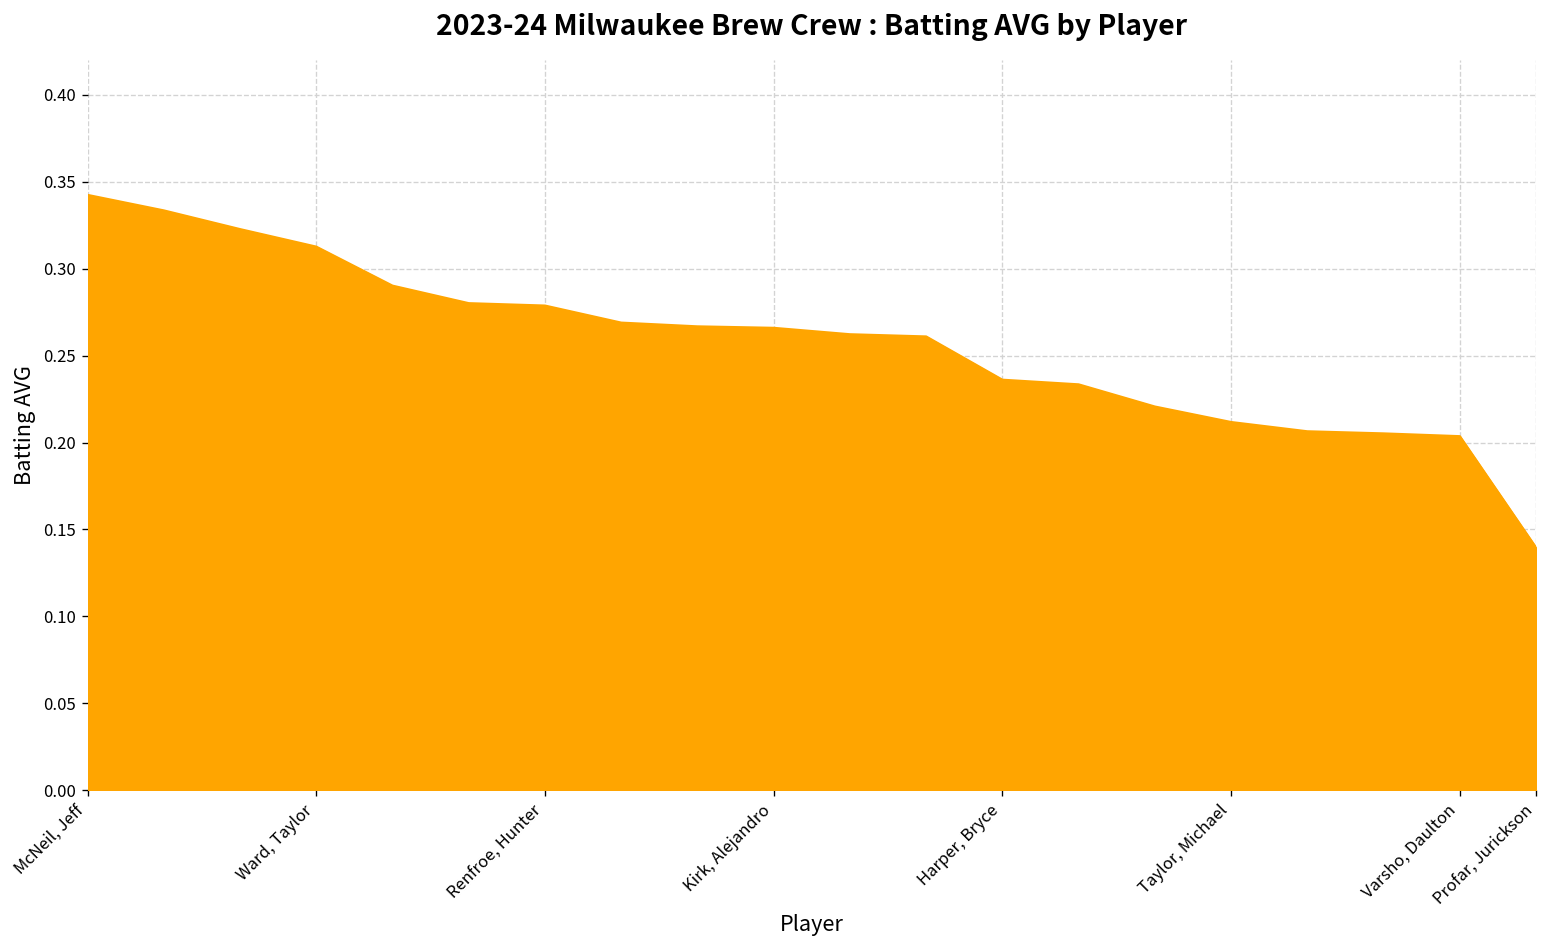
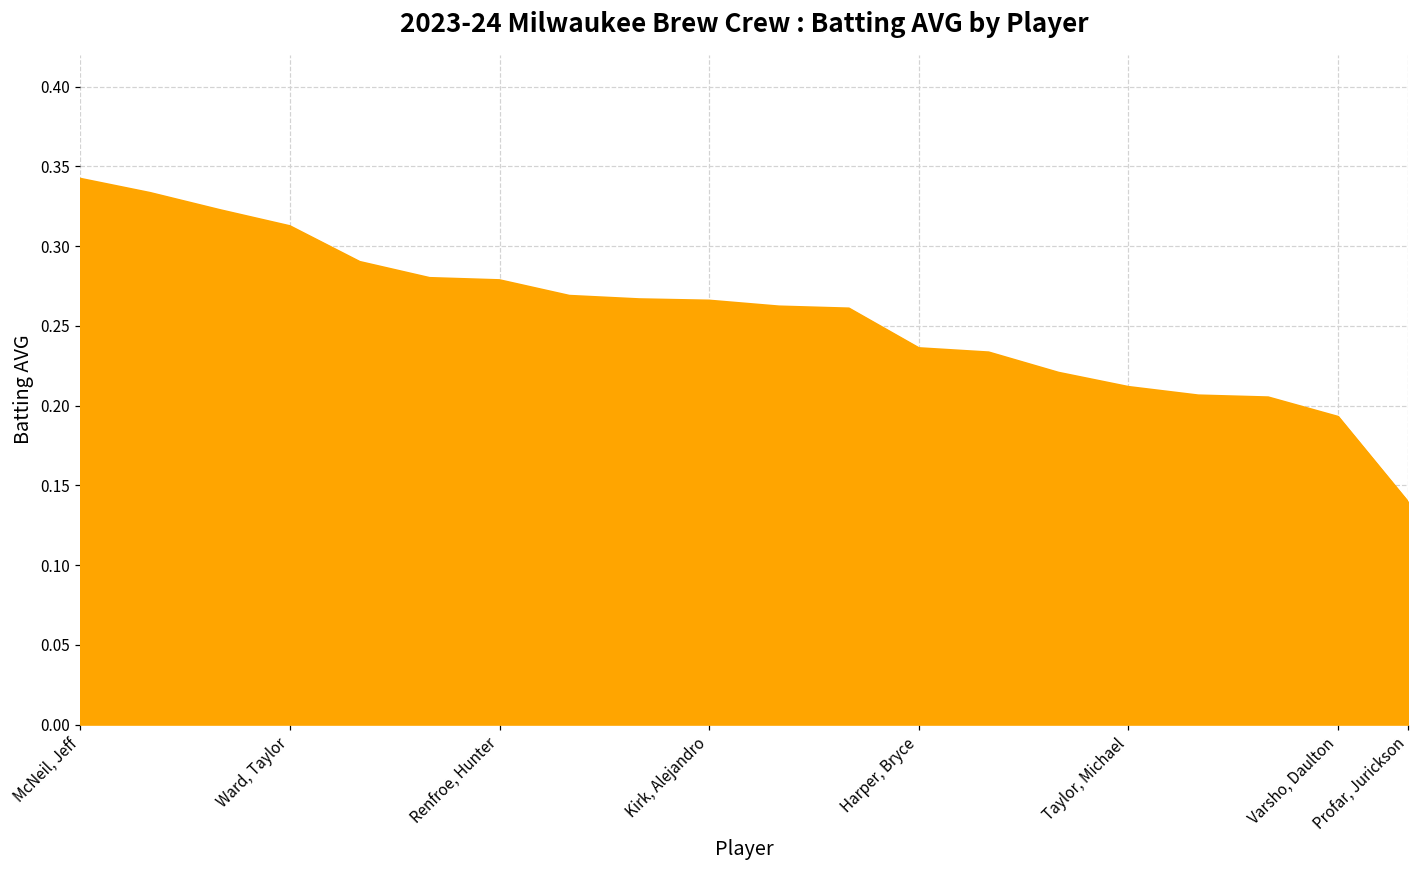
  {
    "Ward, Taylor": 0.313,
    "Kirk, Alejandro": 0.266,
-   "Varsho, Daulton": 0.204
+   "Varsho, Daulton": 0.193
  }
